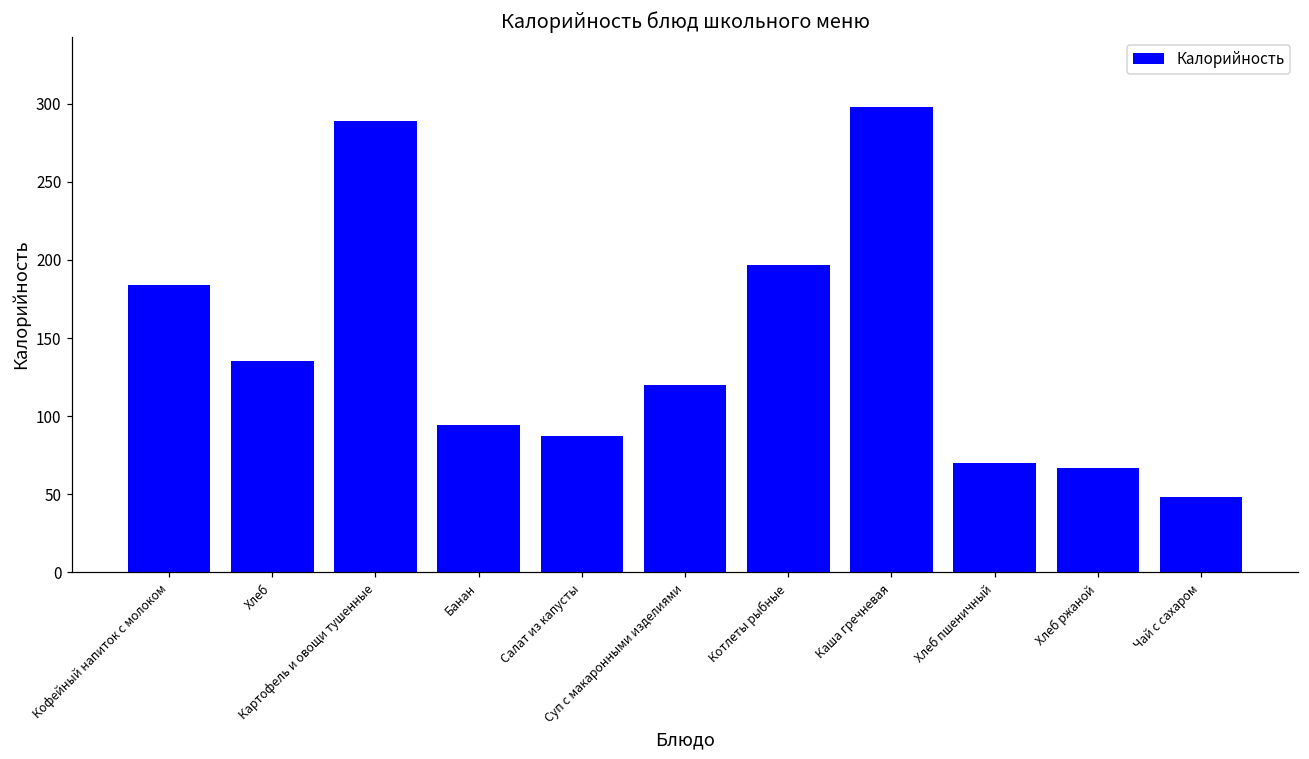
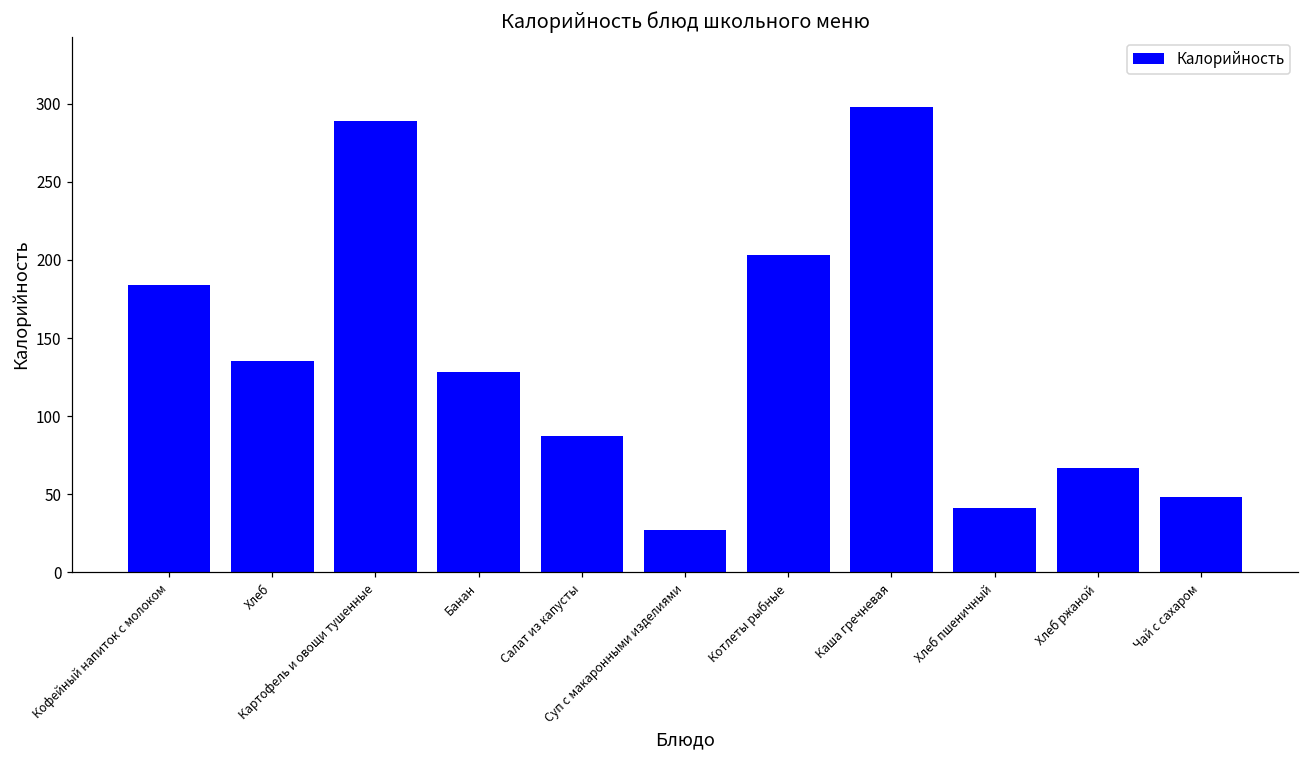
  {
    "Кофейный напиток с молоком": 184,
    "Хлеб": 135,
    "Картофель и овощи тушенные": 289,
-   "Банан": 94,
+   "Банан": 128,
    "Салат из капусты": 87,
-   "Суп с макаронными изделиями": 120,
-   "Котлеты рыбные": 197,
+   "Суп с макаронными изделиями": 27,
+   "Котлеты рыбные": 203,
    "Каша гречневая": 298,
-   "Хлеб пшеничный": 70,
+   "Хлеб пшеничный": 41,
    "Хлеб ржаной": 67,
    "Чай с сахаром": 48
  }
